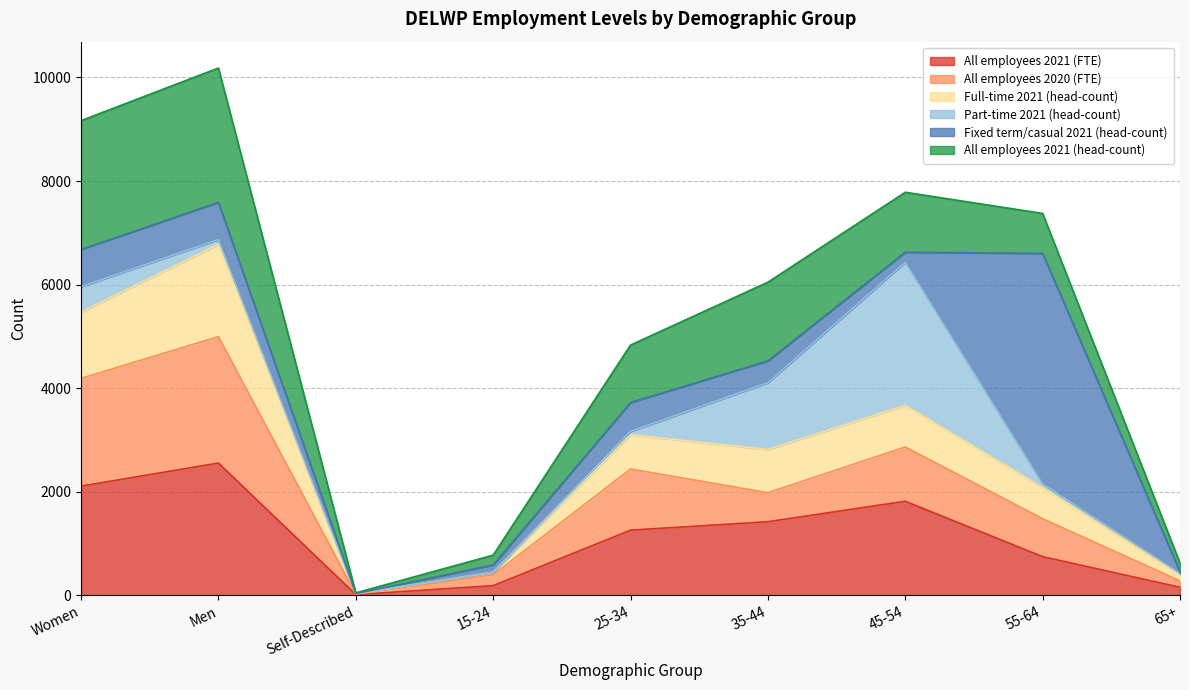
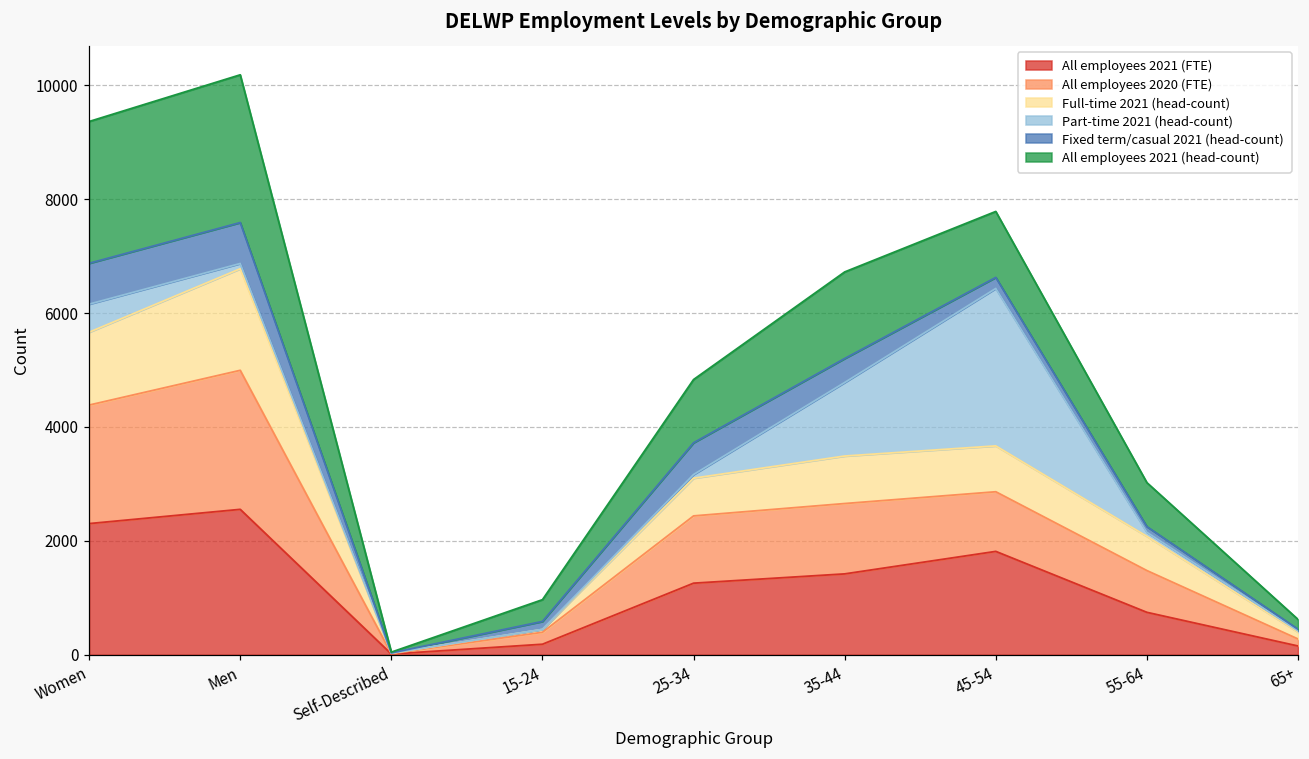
  {
    "All employees 2021 (FTE)": {
-     "Women": 2100,
+     "Women": 2300,
      "Men": 2600,
      "15-24": 200,
      "25-34": 1300,
      "35-44": 1400,
      "45-54": 1800,
      "55-64": 700,
      "65+": 200
    },
    "All employees 2020 (FTE)": {
      "Women": 2100,
      "Men": 2400,
      "25-34": 1200,
-     "35-44": 600,
+     "35-44": 1200,
      "45-54": 1000,
      "55-64": 700,
      "65+": 100
    },
    "Full-time 2021 (head-count)": {
      "Women": 1300,
      "Men": 1800,
      "25-34": 700,
      "35-44": 800,
      "45-54": 800,
      "55-64": 600
    },
    "Part-time 2021 (head-count)": {
      "Women": 500,
      "Men": 100,
      "25-34": 100,
      "35-44": 1300,
      "45-54": 2800,
      "55-64": 100
    },
    "Fixed term/casual 2021 (head-count)": {
      "Women": 700,
      "Men": 700,
      "15-24": 100,
      "25-34": 600,
      "35-44": 400,
      "45-54": 200,
-     "55-64": 4500
+     "55-64": 100
    },
    "All employees 2021 (head-count)": {
      "Women": 2500,
      "Men": 2600,
-     "15-24": 200,
+     "15-24": 400,
      "25-34": 1100,
      "35-44": 1500,
      "45-54": 1200,
      "55-64": 800,
      "65+": 200
    }
  }
